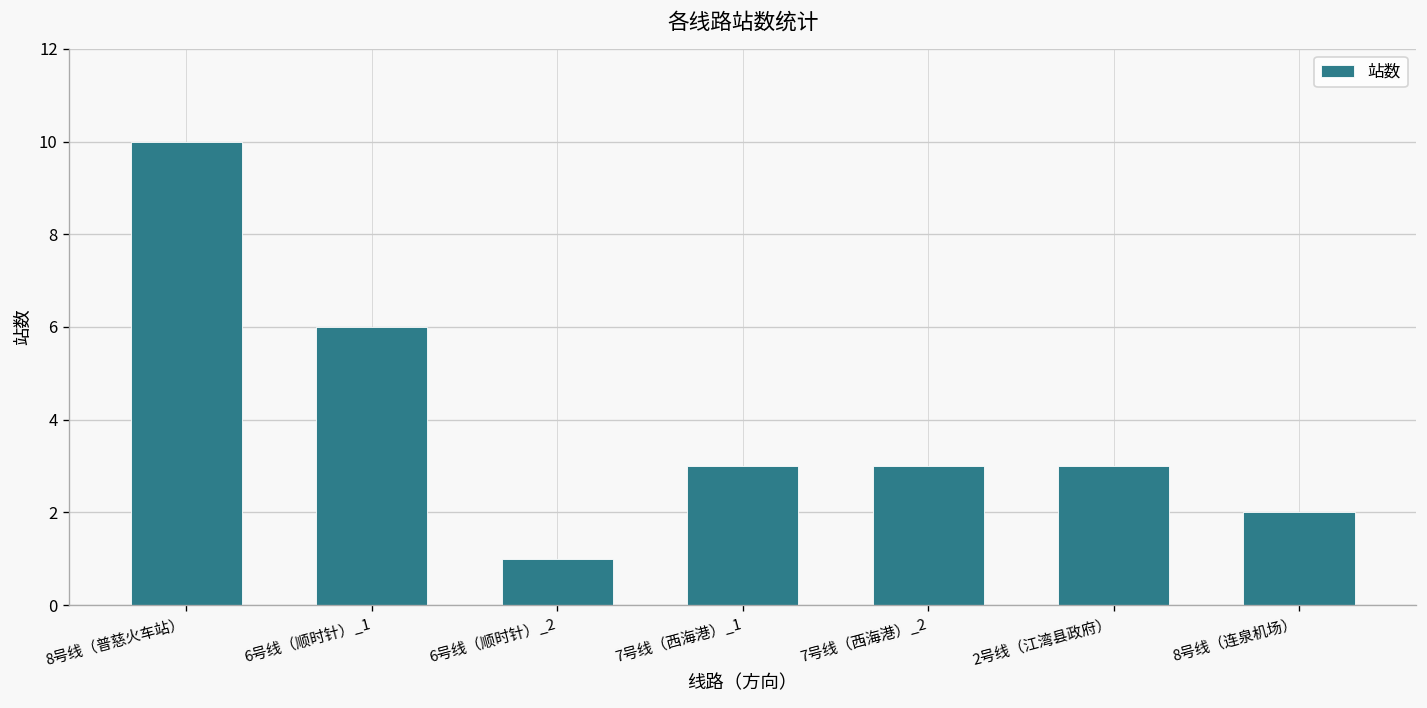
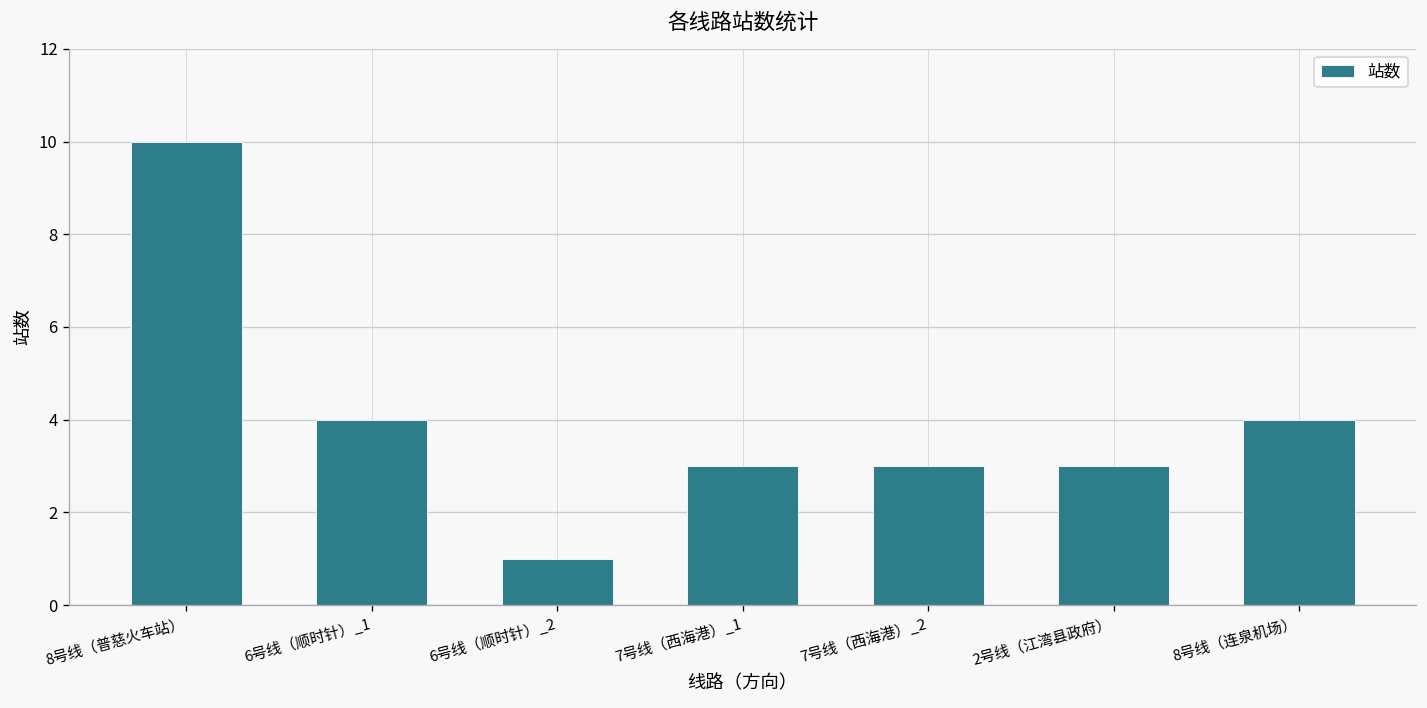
  {
    "8号线（普慈火车站）": 10,
-   "6号线（顺时针）_1": 6,
+   "6号线（顺时针）_1": 4,
    "6号线（顺时针）_2": 1,
    "7号线（西海港）_1": 3,
    "7号线（西海港）_2": 3,
    "2号线（江湾县政府）": 3,
-   "8号线（连泉机场）": 2
+   "8号线（连泉机场）": 4
  }
